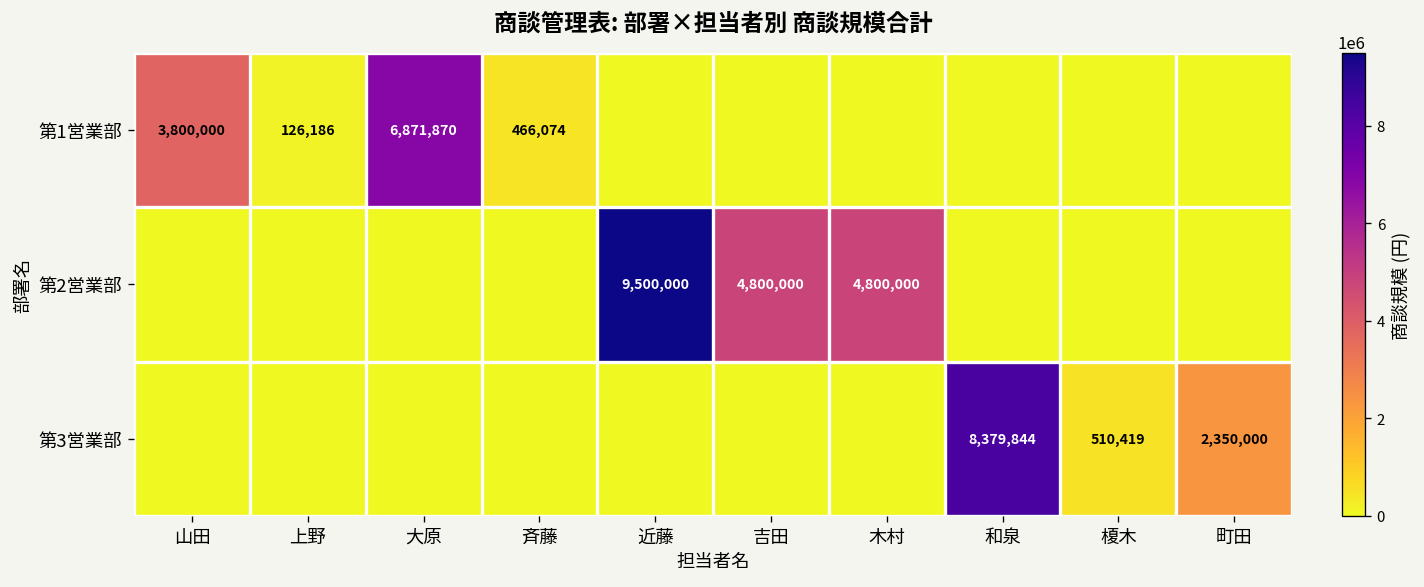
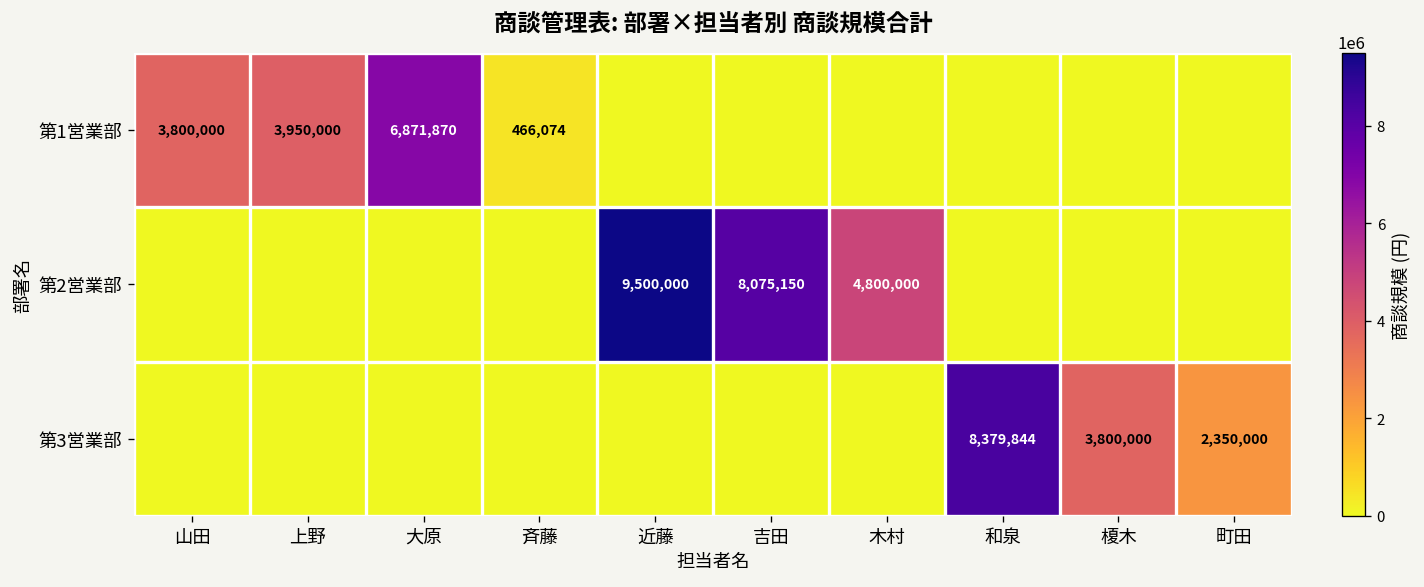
  {
    "第1営業部": {
      "山田": "3,800,000",
-     "上野": "126,186",
+     "上野": "3,950,000",
      "大原": "6,871,870",
      "斉藤": "466,074"
    },
    "第2営業部": {
      "近藤": "9,500,000",
-     "吉田": "4,800,000",
+     "吉田": "8,075,150",
      "木村": "4,800,000"
    },
    "第3営業部": {
      "和泉": "8,379,844",
-     "榎木": "510,419",
+     "榎木": "3,800,000",
      "町田": "2,350,000"
    }
  }
